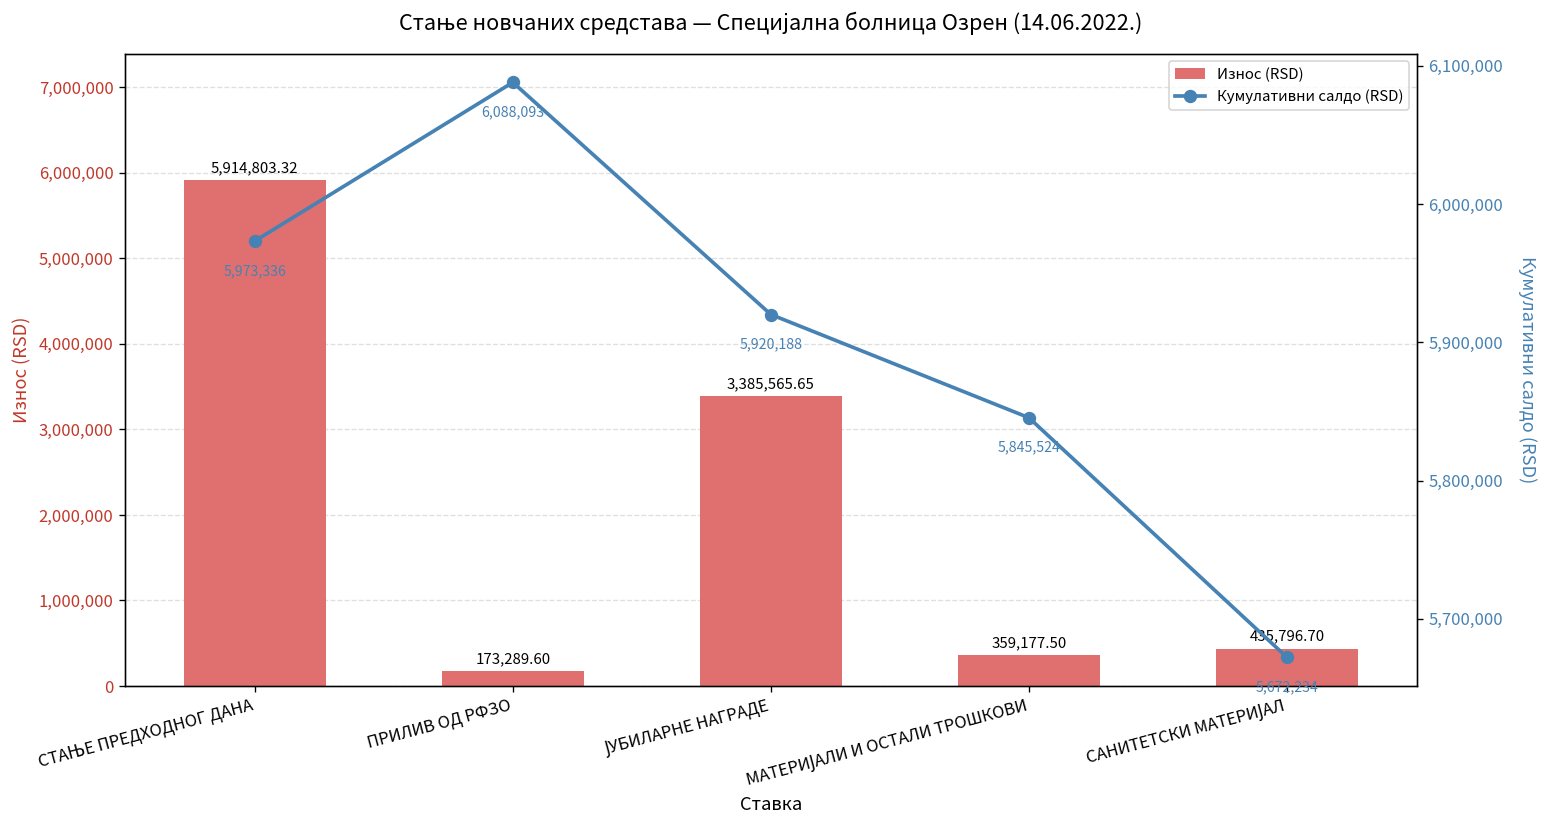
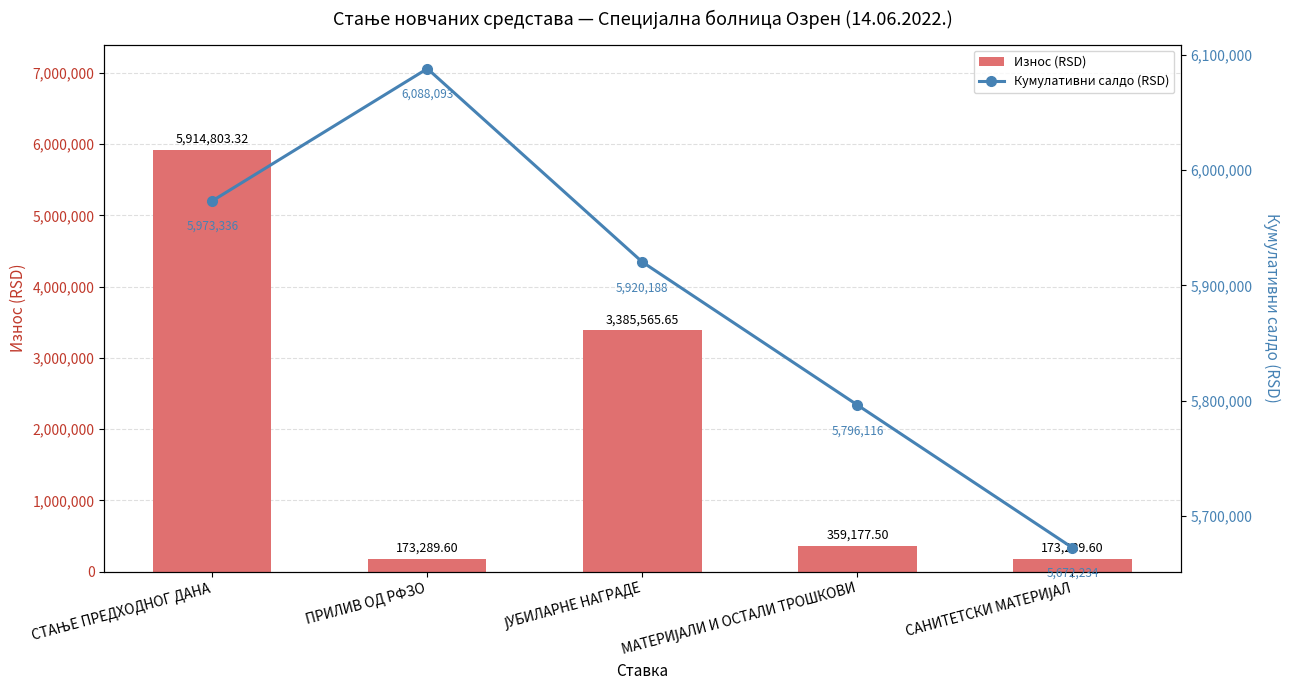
  {
    "Износ (RSD)": {
      "СТАЊЕ ПРЕДХОДНОГ ДАНА": "5,914,803.32",
      "ПРИЛИВ ОД РФЗО": "173,289.60",
      "ЈУБИЛАРНЕ НАГРАДЕ": "3,385,565.65",
      "МАТЕРИЈАЛИ И ОСТАЛИ ТРОШКОВИ": "359,177.50",
-     "САНИТЕТСКИ МАТЕРИЈАЛ": "435,796.70"
+     "САНИТЕТСКИ МАТЕРИЈАЛ": "173,289.60"
    },
    "Кумулативни салдо (RSD)": {
      "СТАЊЕ ПРЕДХОДНОГ ДАНА": "5,973,336",
      "ПРИЛИВ ОД РФЗО": "6,088,093",
      "ЈУБИЛАРНЕ НАГРАДЕ": "5,920,188",
-     "МАТЕРИЈАЛИ И ОСТАЛИ ТРОШКОВИ": "5,845,524",
+     "МАТЕРИЈАЛИ И ОСТАЛИ ТРОШКОВИ": "5,796,116",
      "САНИТЕТСКИ МАТЕРИЈАЛ": "5,672,234"
    }
  }
